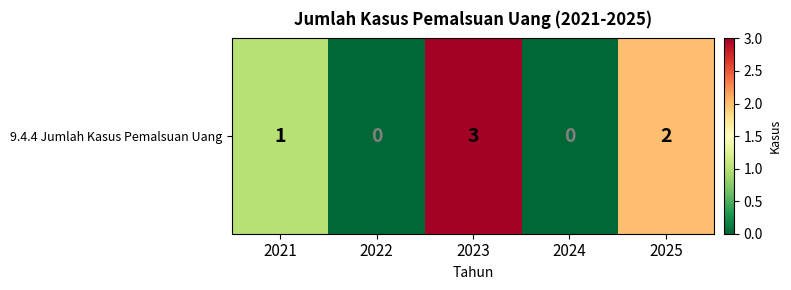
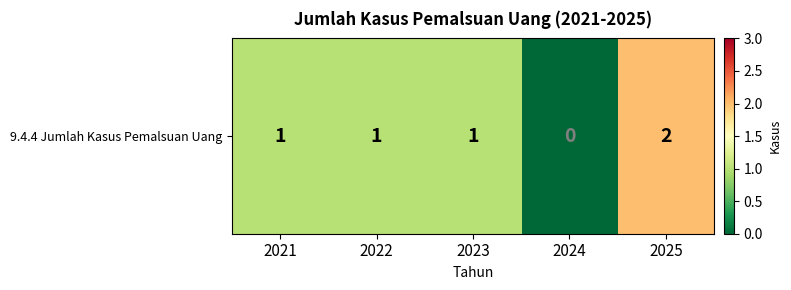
  {
    "9.4.4 Jumlah Kasus Pemalsuan Uang": {
      "2021": 1,
-     "2022": 0,
-     "2023": 3,
+     "2022": 1,
+     "2023": 1,
      "2024": 0,
      "2025": 2
    }
  }
